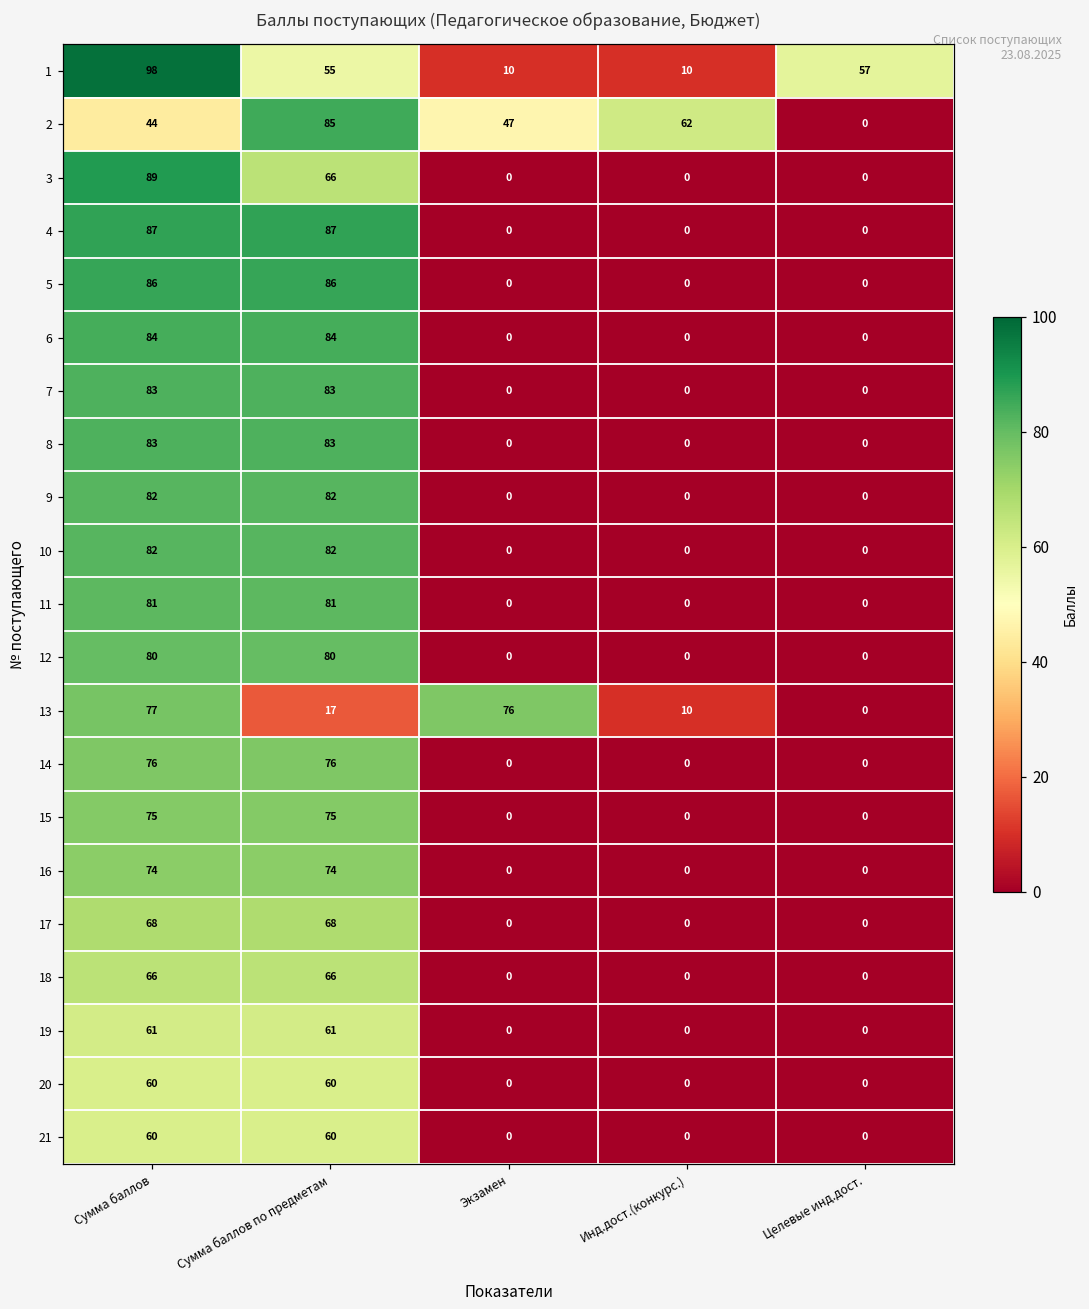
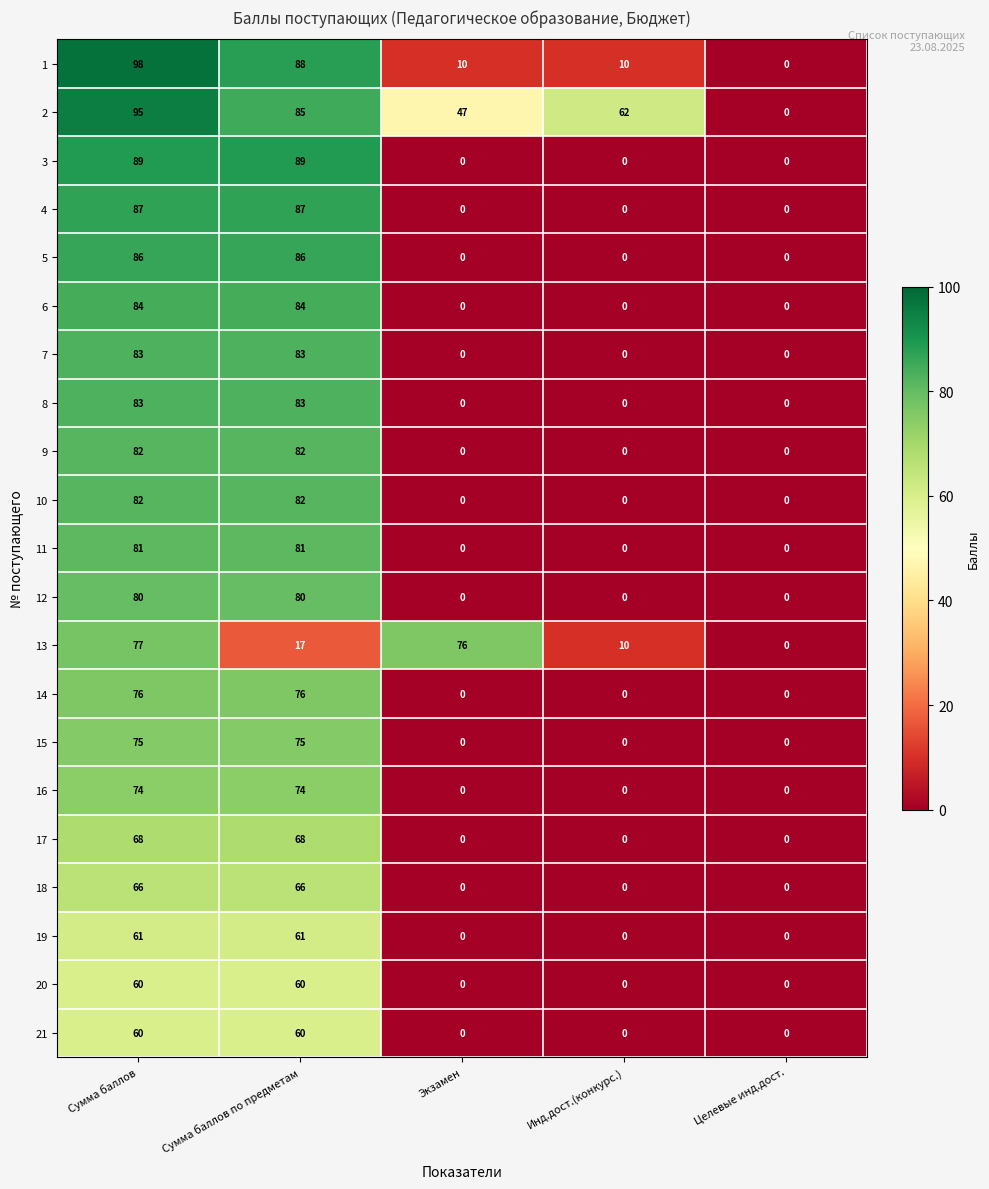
  {
    "1": {
      "Сумма баллов": 98,
-     "Сумма баллов по предметам": 55,
+     "Сумма баллов по предметам": 88,
      "Экзамен": 10,
      "Инд.дост.(конкурс.)": 10,
-     "Целевые инд.дост.": 57
+     "Целевые инд.дост.": 0
    },
    "2": {
-     "Сумма баллов": 44,
+     "Сумма баллов": 95,
      "Сумма баллов по предметам": 85,
      "Экзамен": 47,
      "Инд.дост.(конкурс.)": 62,
      "Целевые инд.дост.": 0
    },
    "3": {
      "Сумма баллов": 89,
-     "Сумма баллов по предметам": 66,
+     "Сумма баллов по предметам": 89,
      "Экзамен": 0,
      "Инд.дост.(конкурс.)": 0,
      "Целевые инд.дост.": 0
    },
    "4": {
      "Сумма баллов": 87,
      "Сумма баллов по предметам": 87,
      "Экзамен": 0,
      "Инд.дост.(конкурс.)": 0,
      "Целевые инд.дост.": 0
    },
    "5": {
      "Сумма баллов": 86,
      "Сумма баллов по предметам": 86,
      "Экзамен": 0,
      "Инд.дост.(конкурс.)": 0,
      "Целевые инд.дост.": 0
    },
    "6": {
      "Сумма баллов": 84,
      "Сумма баллов по предметам": 84,
      "Экзамен": 0,
      "Инд.дост.(конкурс.)": 0,
      "Целевые инд.дост.": 0
    },
    "7": {
      "Сумма баллов": 83,
      "Сумма баллов по предметам": 83,
      "Экзамен": 0,
      "Инд.дост.(конкурс.)": 0,
      "Целевые инд.дост.": 0
    },
    "8": {
      "Сумма баллов": 83,
      "Сумма баллов по предметам": 83,
      "Экзамен": 0,
      "Инд.дост.(конкурс.)": 0,
      "Целевые инд.дост.": 0
    },
    "9": {
      "Сумма баллов": 82,
      "Сумма баллов по предметам": 82,
      "Экзамен": 0,
      "Инд.дост.(конкурс.)": 0,
      "Целевые инд.дост.": 0
    },
    "10": {
      "Сумма баллов": 82,
      "Сумма баллов по предметам": 82,
      "Экзамен": 0,
      "Инд.дост.(конкурс.)": 0,
      "Целевые инд.дост.": 0
    },
    "11": {
      "Сумма баллов": 81,
      "Сумма баллов по предметам": 81,
      "Экзамен": 0,
      "Инд.дост.(конкурс.)": 0,
      "Целевые инд.дост.": 0
    },
    "12": {
      "Сумма баллов": 80,
      "Сумма баллов по предметам": 80,
      "Экзамен": 0,
      "Инд.дост.(конкурс.)": 0,
      "Целевые инд.дост.": 0
    },
    "13": {
      "Сумма баллов": 77,
      "Сумма баллов по предметам": 17,
      "Экзамен": 76,
      "Инд.дост.(конкурс.)": 10,
      "Целевые инд.дост.": 0
    },
    "14": {
      "Сумма баллов": 76,
      "Сумма баллов по предметам": 76,
      "Экзамен": 0,
      "Инд.дост.(конкурс.)": 0,
      "Целевые инд.дост.": 0
    },
    "15": {
      "Сумма баллов": 75,
      "Сумма баллов по предметам": 75,
      "Экзамен": 0,
      "Инд.дост.(конкурс.)": 0,
      "Целевые инд.дост.": 0
    },
    "16": {
      "Сумма баллов": 74,
      "Сумма баллов по предметам": 74,
      "Экзамен": 0,
      "Инд.дост.(конкурс.)": 0,
      "Целевые инд.дост.": 0
    },
    "17": {
      "Сумма баллов": 68,
      "Сумма баллов по предметам": 68,
      "Экзамен": 0,
      "Инд.дост.(конкурс.)": 0,
      "Целевые инд.дост.": 0
    },
    "18": {
      "Сумма баллов": 66,
      "Сумма баллов по предметам": 66,
      "Экзамен": 0,
      "Инд.дост.(конкурс.)": 0,
      "Целевые инд.дост.": 0
    },
    "19": {
      "Сумма баллов": 61,
      "Сумма баллов по предметам": 61,
      "Экзамен": 0,
      "Инд.дост.(конкурс.)": 0,
      "Целевые инд.дост.": 0
    },
    "20": {
      "Сумма баллов": 60,
      "Сумма баллов по предметам": 60,
      "Экзамен": 0,
      "Инд.дост.(конкурс.)": 0,
      "Целевые инд.дост.": 0
    },
    "21": {
      "Сумма баллов": 60,
      "Сумма баллов по предметам": 60,
      "Экзамен": 0,
      "Инд.дост.(конкурс.)": 0,
      "Целевые инд.дост.": 0
    }
  }
